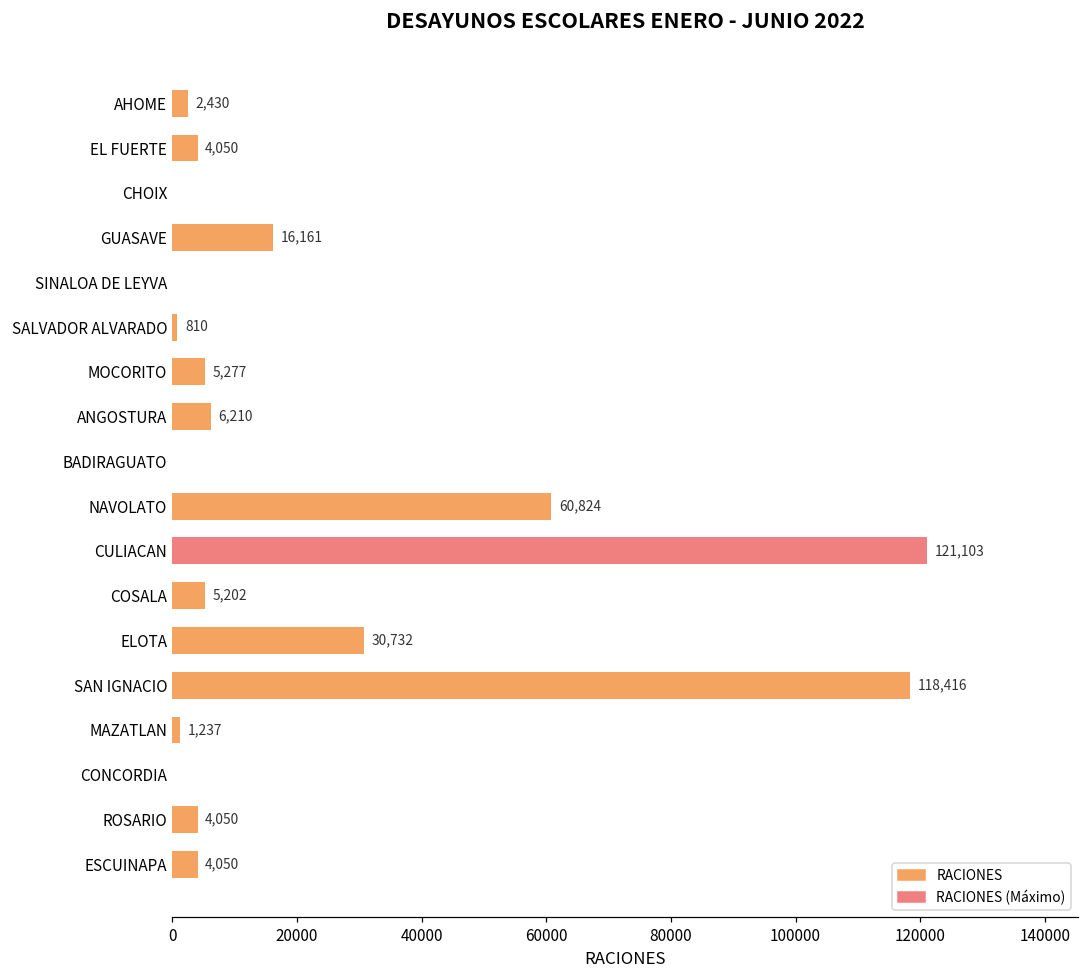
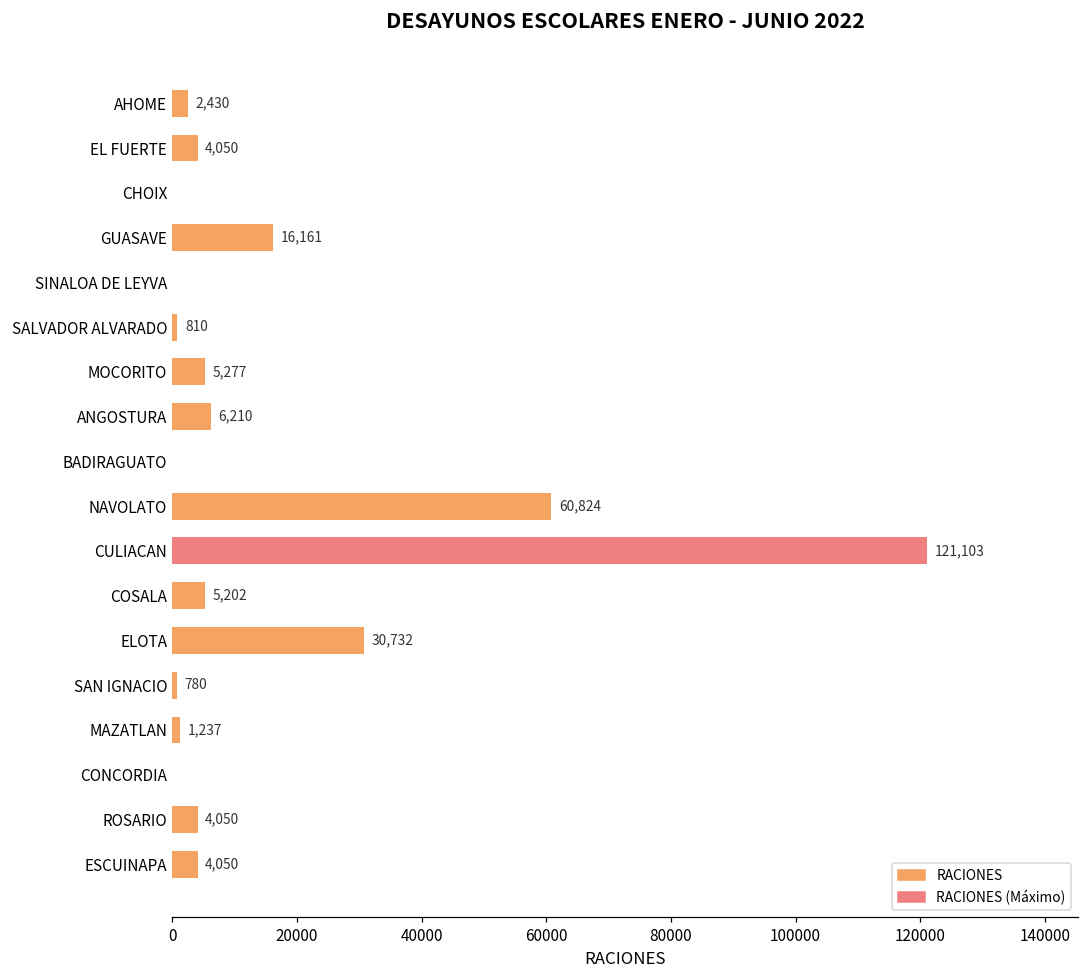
  {
    "AHOME": "2,430",
    "EL FUERTE": "4,050",
    "GUASAVE": "16,161",
    "SALVADOR ALVARADO": "810",
    "MOCORITO": "5,277",
    "ANGOSTURA": "6,210",
    "NAVOLATO": "60,824",
    "CULIACAN": "121,103",
    "COSALA": "5,202",
    "ELOTA": "30,732",
-   "SAN IGNACIO": "118,416",
+   "SAN IGNACIO": "780",
    "MAZATLAN": "1,237",
    "ROSARIO": "4,050",
    "ESCUINAPA": "4,050"
  }
